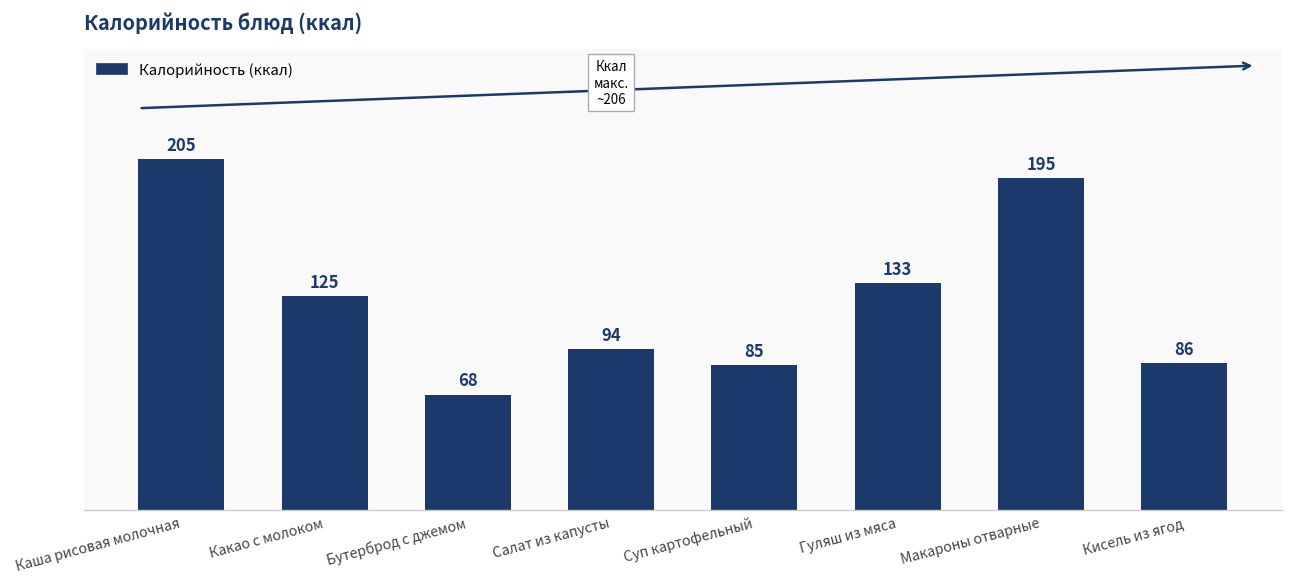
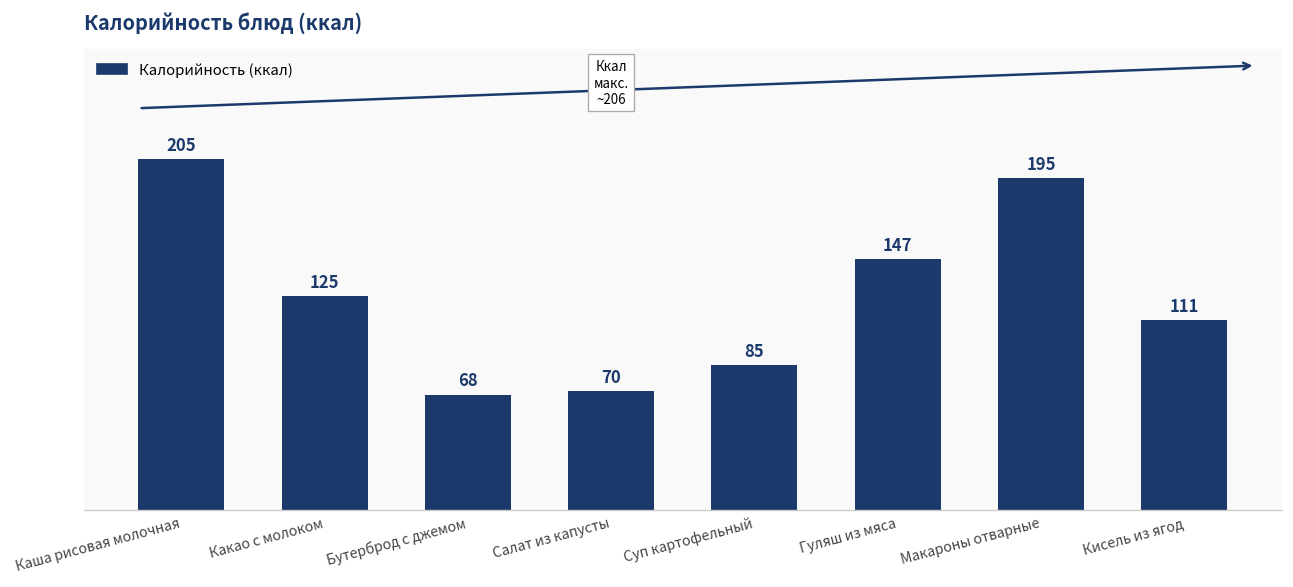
  {
    "Каша рисовая молочная": 205,
    "Какао с молоком": 125,
    "Бутерброд с джемом": 68,
-   "Салат из капусты": 94,
+   "Салат из капусты": 70,
    "Суп картофельный": 85,
-   "Гуляш из мяса": 133,
+   "Гуляш из мяса": 147,
    "Макароны отварные": 195,
-   "Кисель из ягод": 86
+   "Кисель из ягод": 111
  }
